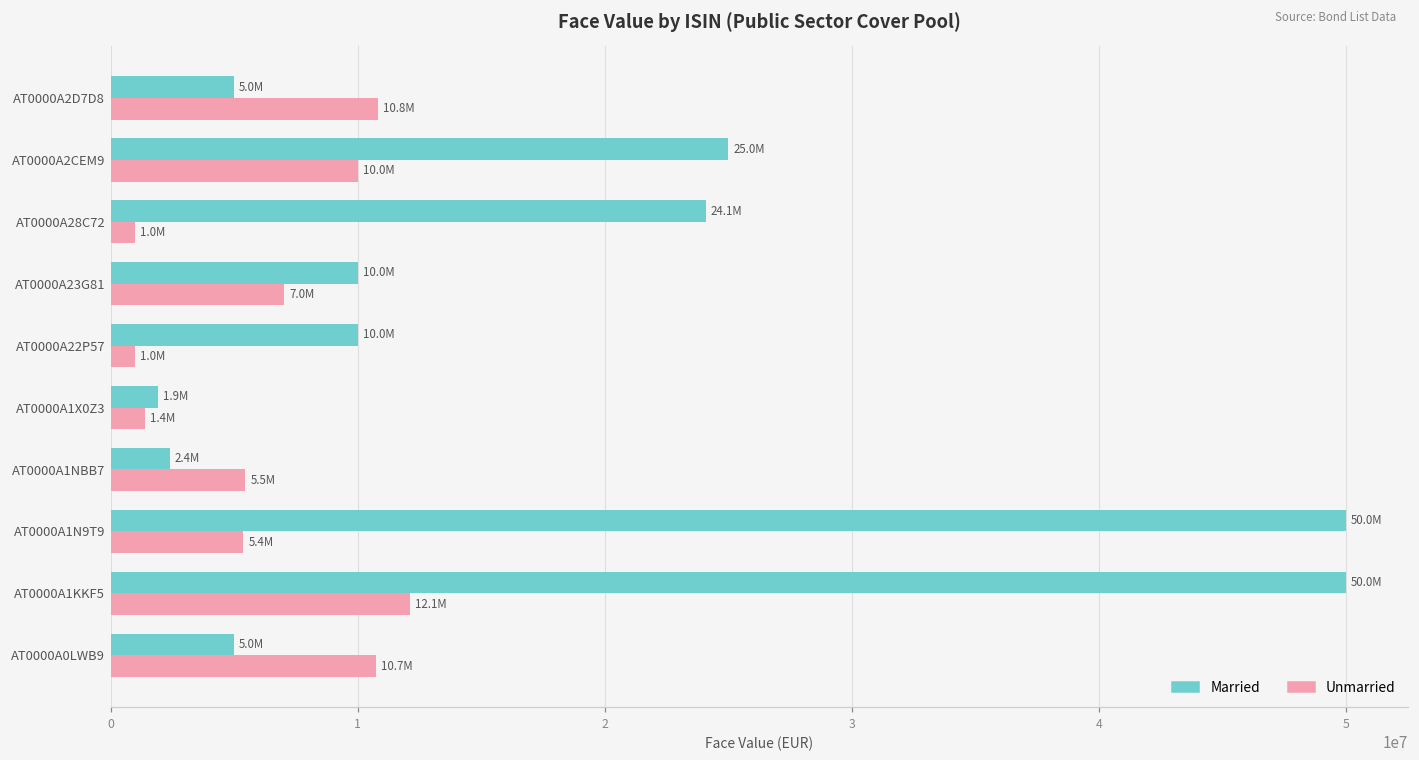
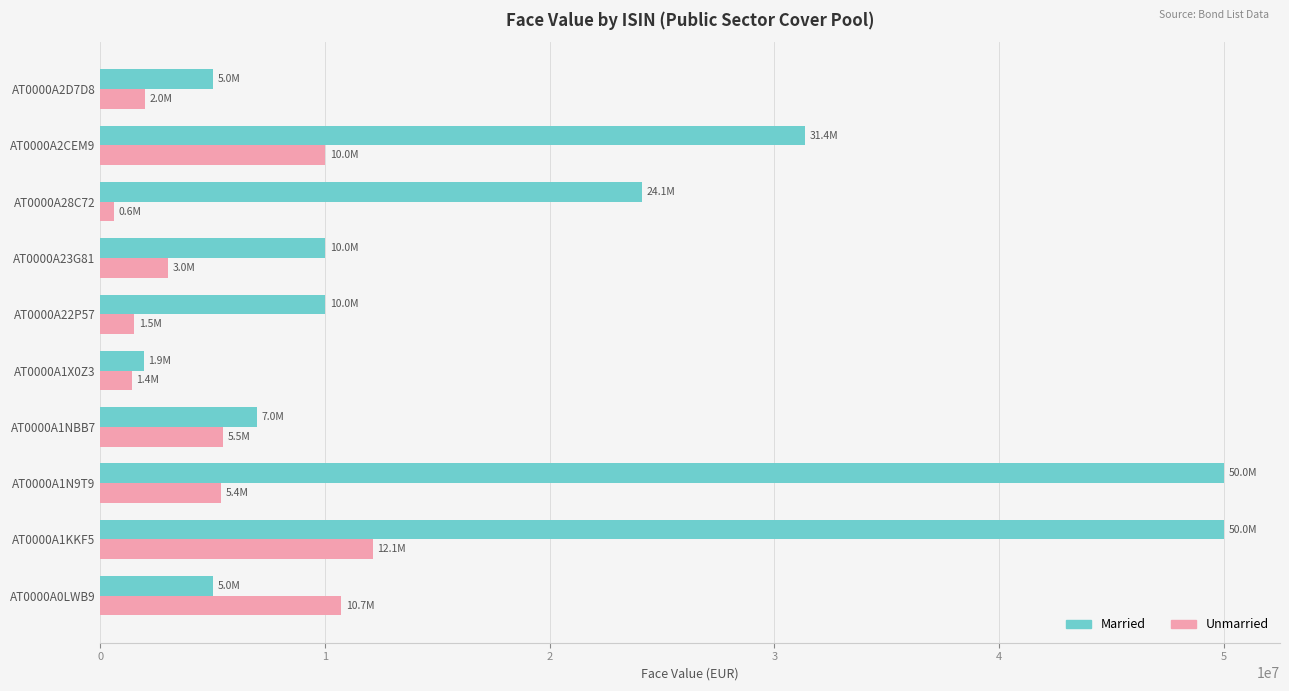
  {
    "Married": {
      "AT0000A2D7D8": "5.0M",
-     "AT0000A2CEM9": "25.0M",
+     "AT0000A2CEM9": "31.4M",
      "AT0000A28C72": "24.1M",
      "AT0000A23G81": "10.0M",
      "AT0000A22P57": "10.0M",
      "AT0000A1X0Z3": "1.9M",
-     "AT0000A1NBB7": "2.4M",
+     "AT0000A1NBB7": "7.0M",
      "AT0000A1N9T9": "50.0M",
      "AT0000A1KKF5": "50.0M",
      "AT0000A0LWB9": "5.0M"
    },
    "Unmarried": {
-     "AT0000A2D7D8": "10.8M",
+     "AT0000A2D7D8": "2.0M",
      "AT0000A2CEM9": "10.0M",
-     "AT0000A28C72": "1.0M",
-     "AT0000A23G81": "7.0M",
-     "AT0000A22P57": "1.0M",
+     "AT0000A28C72": "0.6M",
+     "AT0000A23G81": "3.0M",
+     "AT0000A22P57": "1.5M",
      "AT0000A1X0Z3": "1.4M",
      "AT0000A1NBB7": "5.5M",
      "AT0000A1N9T9": "5.4M",
      "AT0000A1KKF5": "12.1M",
      "AT0000A0LWB9": "10.7M"
    }
  }
